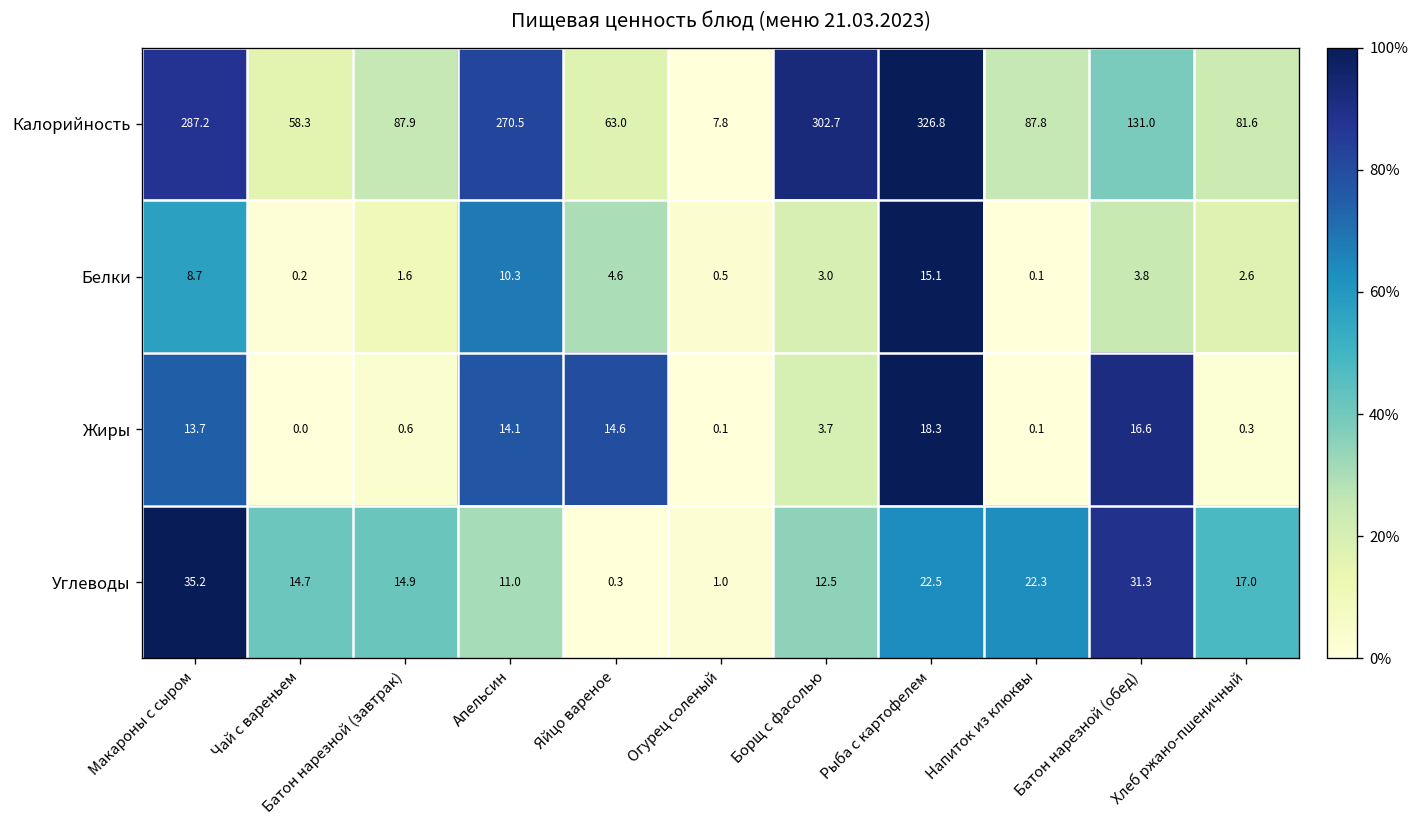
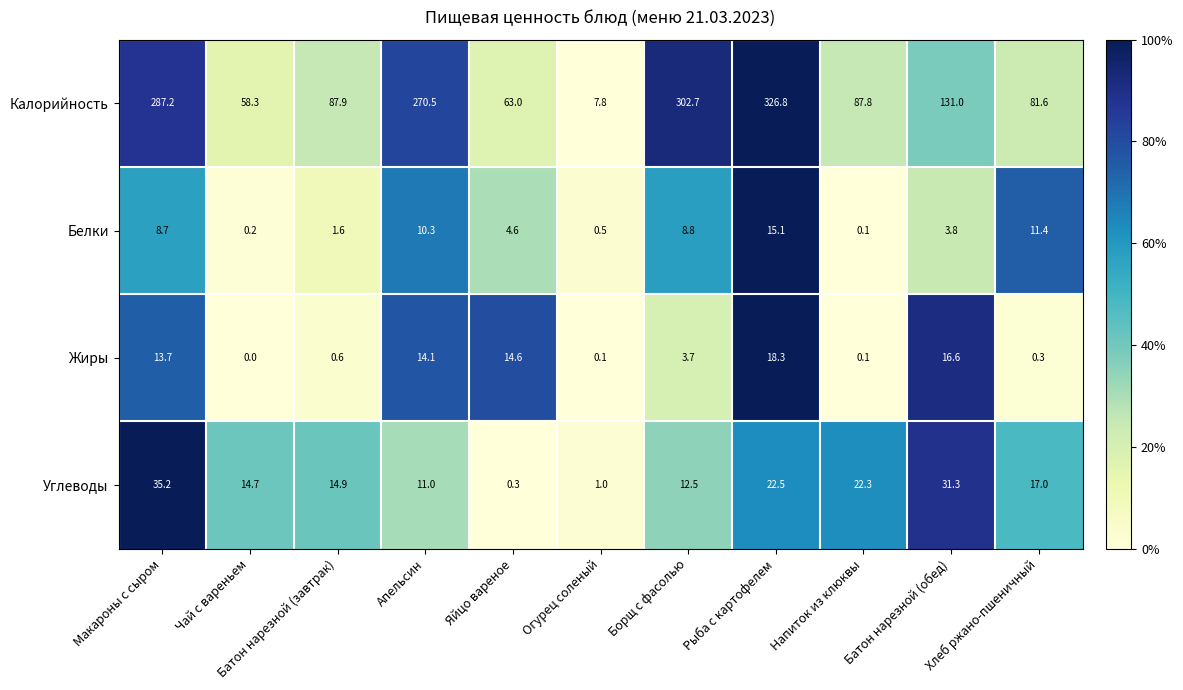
  {
    "Калорийность": {
      "Макароны с сыром": 287.2,
      "Чай с вареньем": 58.3,
      "Батон нарезной (завтрак)": 87.9,
      "Апельсин": 270.5,
      "Яйцо вареное": 63.0,
      "Огурец соленый": 7.8,
      "Борщ с фасолью": 302.7,
      "Рыба с картофелем": 326.8,
      "Напиток из клюквы": 87.8,
      "Батон нарезной (обед)": 131.0,
      "Хлеб ржано-пшеничный": 81.6
    },
    "Белки": {
      "Макароны с сыром": 8.7,
      "Чай с вареньем": 0.2,
      "Батон нарезной (завтрак)": 1.6,
      "Апельсин": 10.3,
      "Яйцо вареное": 4.6,
      "Огурец соленый": 0.5,
-     "Борщ с фасолью": 3.0,
+     "Борщ с фасолью": 8.8,
      "Рыба с картофелем": 15.1,
      "Напиток из клюквы": 0.1,
      "Батон нарезной (обед)": 3.8,
-     "Хлеб ржано-пшеничный": 2.6
+     "Хлеб ржано-пшеничный": 11.4
    },
    "Жиры": {
      "Макароны с сыром": 13.7,
      "Чай с вареньем": 0.0,
      "Батон нарезной (завтрак)": 0.6,
      "Апельсин": 14.1,
      "Яйцо вареное": 14.6,
      "Огурец соленый": 0.1,
      "Борщ с фасолью": 3.7,
      "Рыба с картофелем": 18.3,
      "Напиток из клюквы": 0.1,
      "Батон нарезной (обед)": 16.6,
      "Хлеб ржано-пшеничный": 0.3
    },
    "Углеводы": {
      "Макароны с сыром": 35.2,
      "Чай с вареньем": 14.7,
      "Батон нарезной (завтрак)": 14.9,
      "Апельсин": 11.0,
      "Яйцо вареное": 0.3,
      "Огурец соленый": 1.0,
      "Борщ с фасолью": 12.5,
      "Рыба с картофелем": 22.5,
      "Напиток из клюквы": 22.3,
      "Батон нарезной (обед)": 31.3,
      "Хлеб ржано-пшеничный": 17.0
    }
  }
